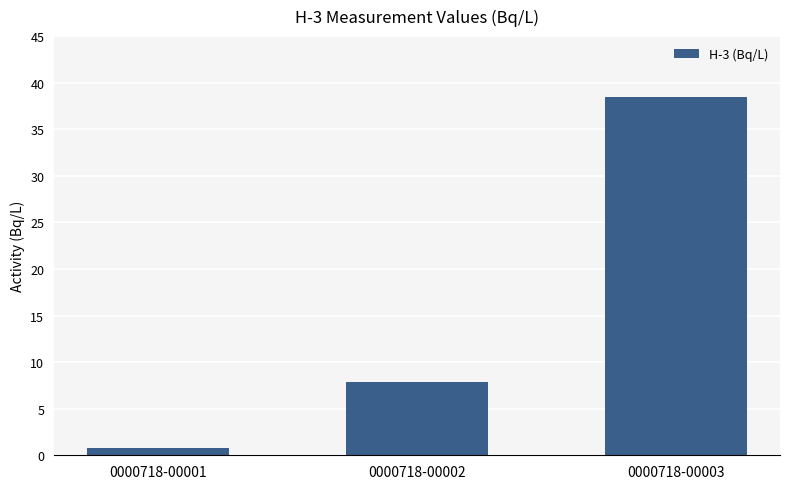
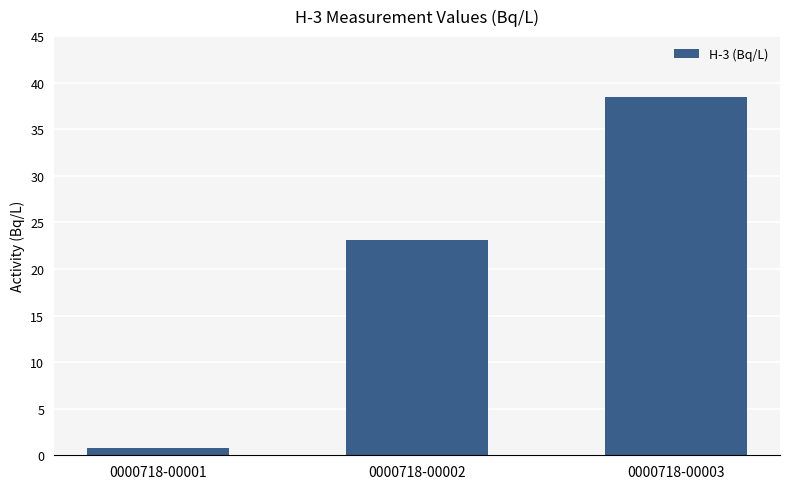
  {
    "0000718-00001": 1,
-   "0000718-00002": 8,
+   "0000718-00002": 23,
    "0000718-00003": 39
  }
